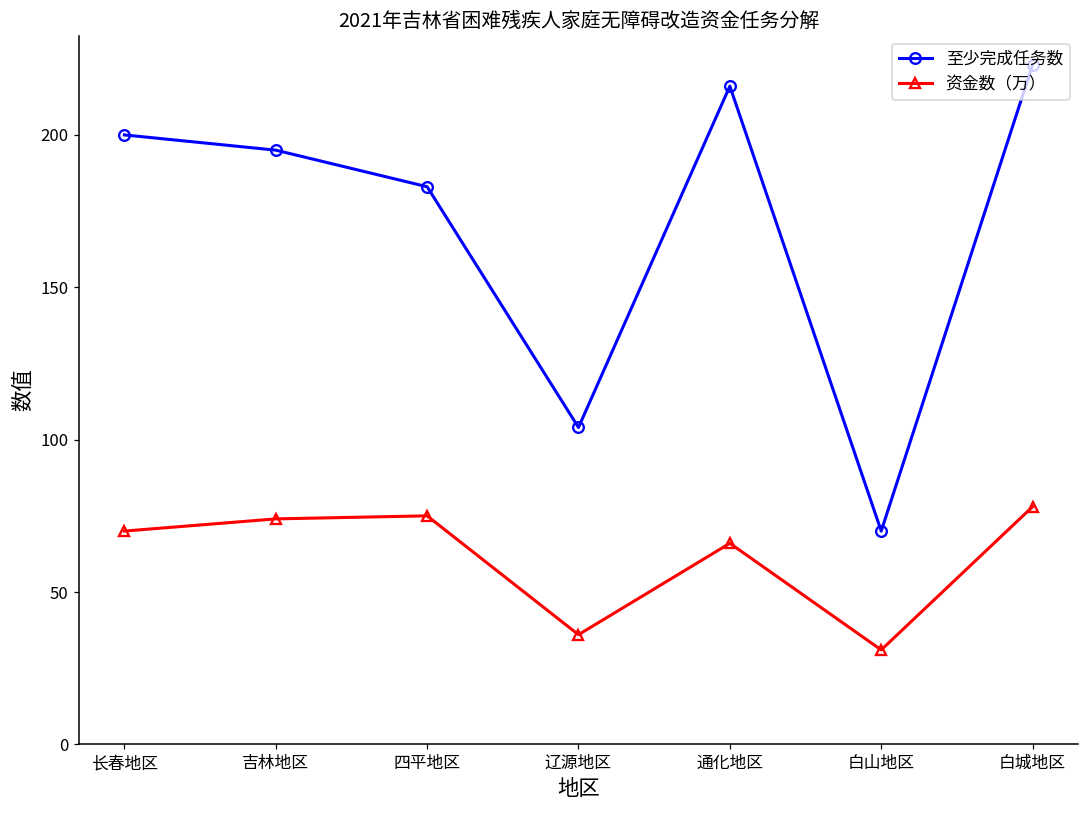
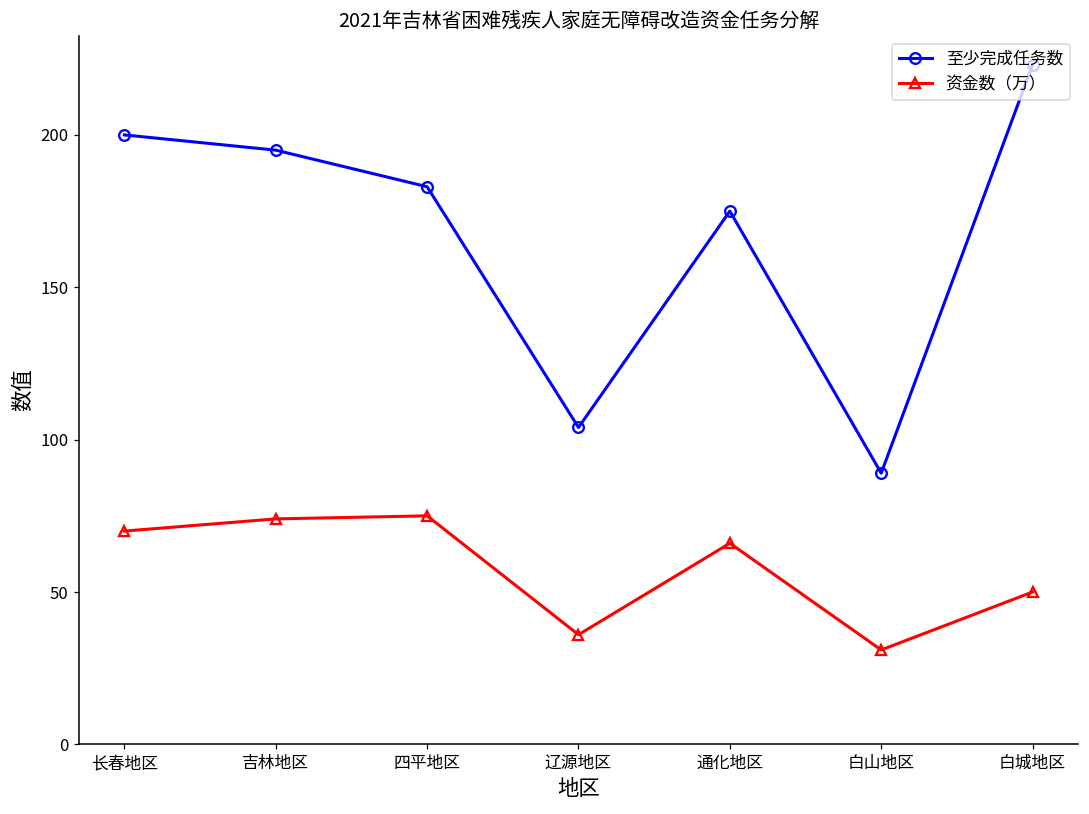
  {
    "至少完成任务数": {
      "长春地区": 200,
      "吉林地区": 195,
      "四平地区": 183,
      "辽源地区": 104,
-     "通化地区": 216,
-     "白山地区": 70
+     "通化地区": 175,
+     "白山地区": 89
    },
    "资金数（万）": {
      "长春地区": 70,
      "吉林地区": 74,
      "四平地区": 75,
      "辽源地区": 36,
      "通化地区": 66,
      "白山地区": 31,
-     "白城地区": 78
+     "白城地区": 50
    }
  }
